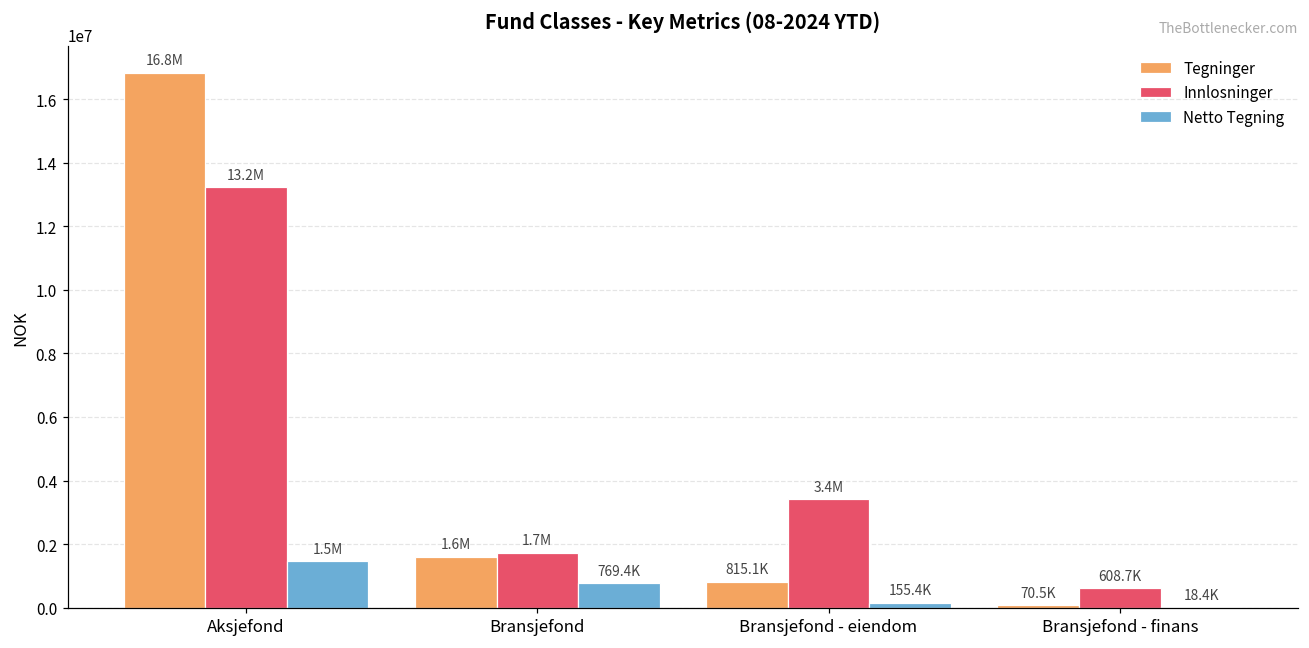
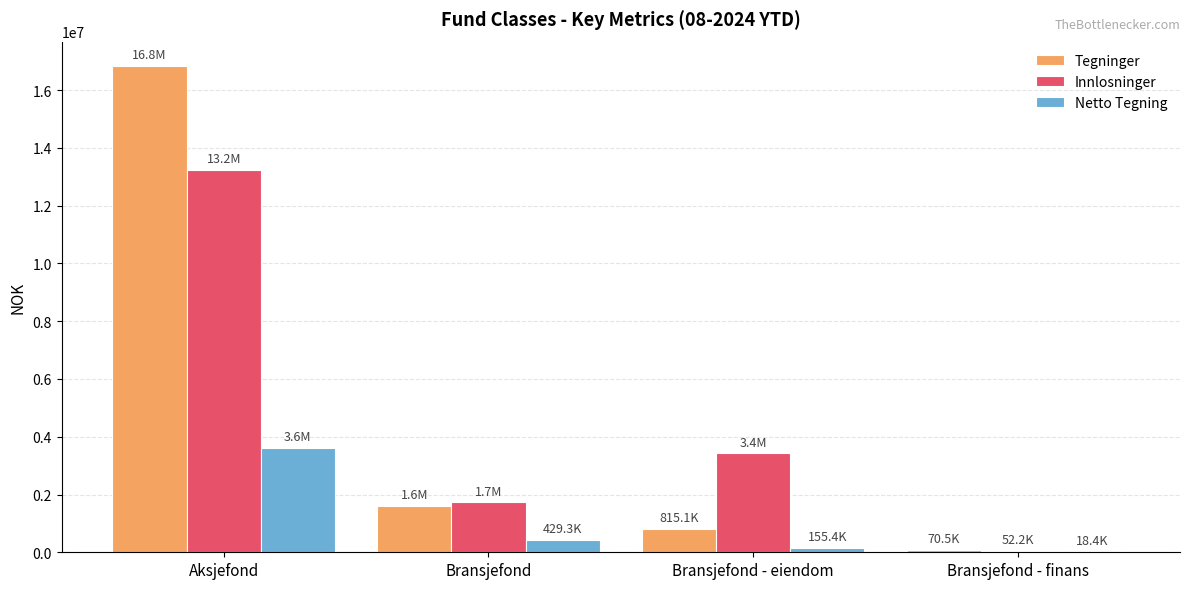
  {
    "Tegninger": {
      "Aksjefond": "16.8M",
      "Bransjefond": "1.6M",
      "Bransjefond - eiendom": "815.1K",
      "Bransjefond - finans": "70.5K"
    },
    "Innlosninger": {
      "Aksjefond": "13.2M",
      "Bransjefond": "1.7M",
      "Bransjefond - eiendom": "3.4M",
-     "Bransjefond - finans": "608.7K"
+     "Bransjefond - finans": "52.2K"
    },
    "Netto Tegning": {
-     "Aksjefond": "1.5M",
-     "Bransjefond": "769.4K",
+     "Aksjefond": "3.6M",
+     "Bransjefond": "429.3K",
      "Bransjefond - eiendom": "155.4K",
      "Bransjefond - finans": "18.4K"
    }
  }
